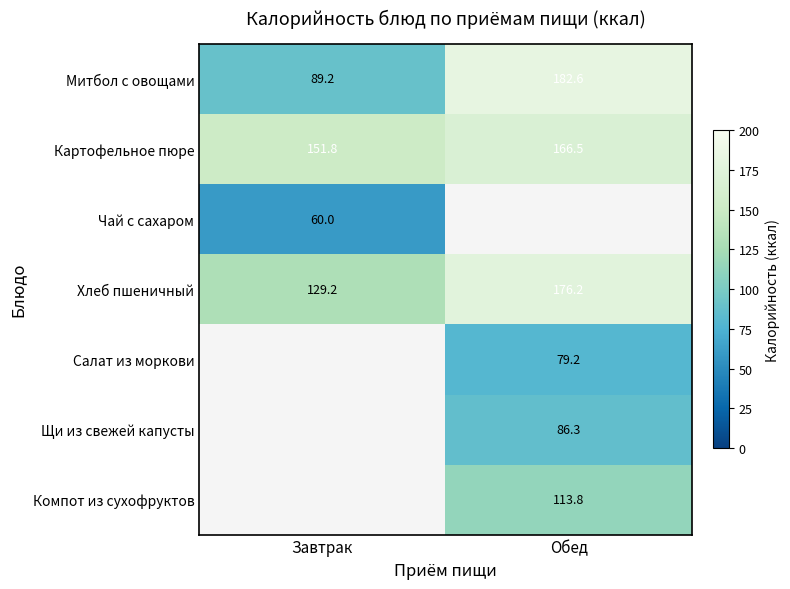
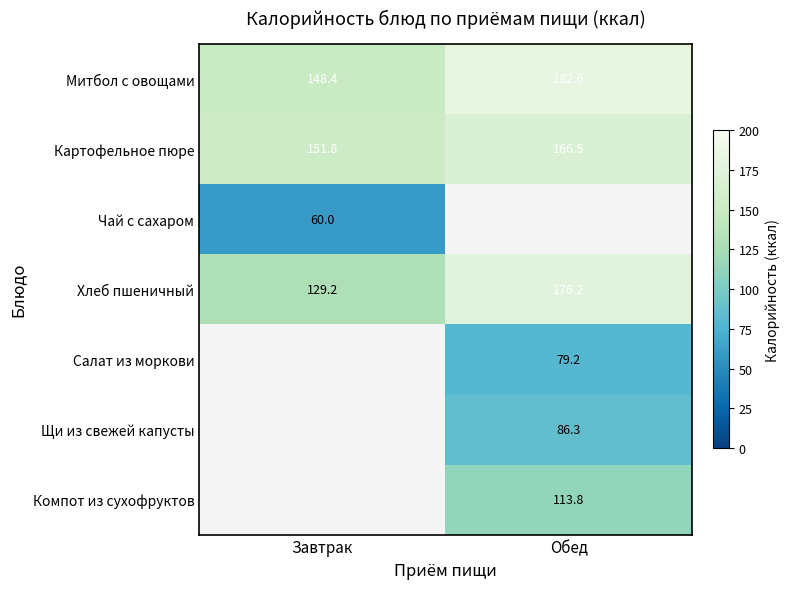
  {
    "Митбол с овощами": {
-     "Завтрак": 89.2
+     "Завтрак": 148.4
    },
    "Картофельное пюре": {
      "Завтрак": 151.8
    },
    "Чай с сахаром": {
      "Завтрак": 60.0
    },
    "Хлеб пшеничный": {
      "Завтрак": 129.2
    },
    "Салат из моркови": {
      "Обед": 79.2
    },
    "Щи из свежей капусты": {
      "Обед": 86.3
    },
    "Компот из сухофруктов": {
      "Обед": 113.8
    }
  }
